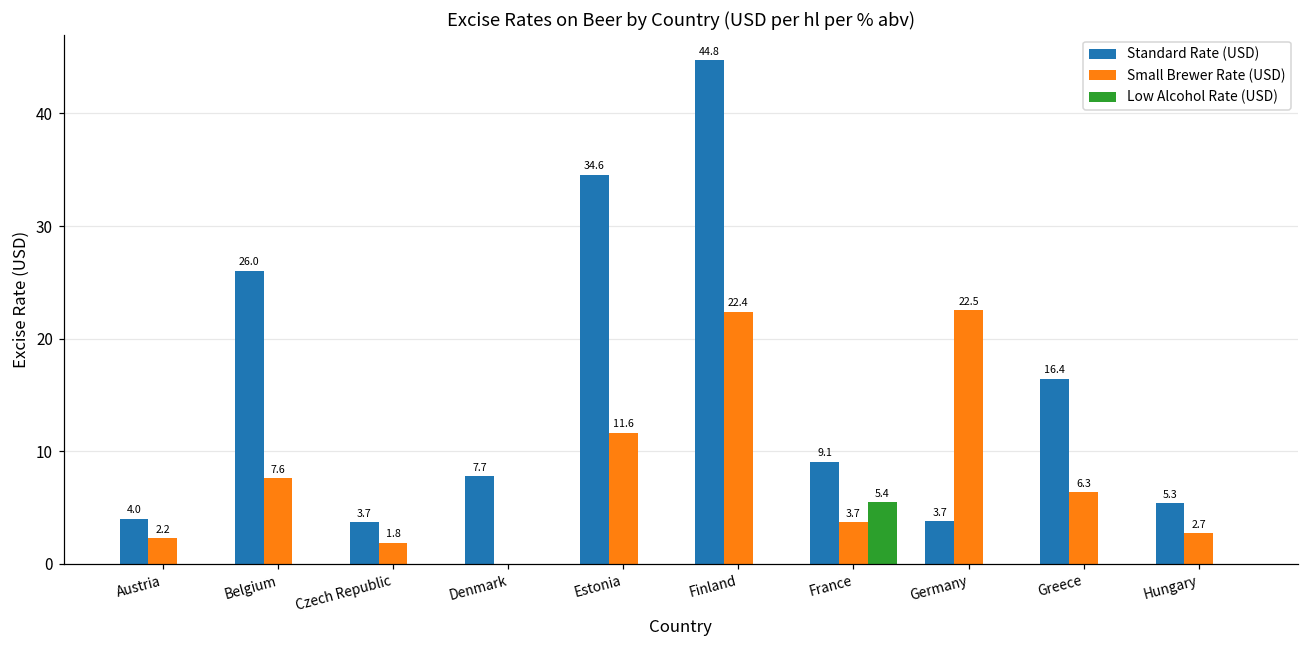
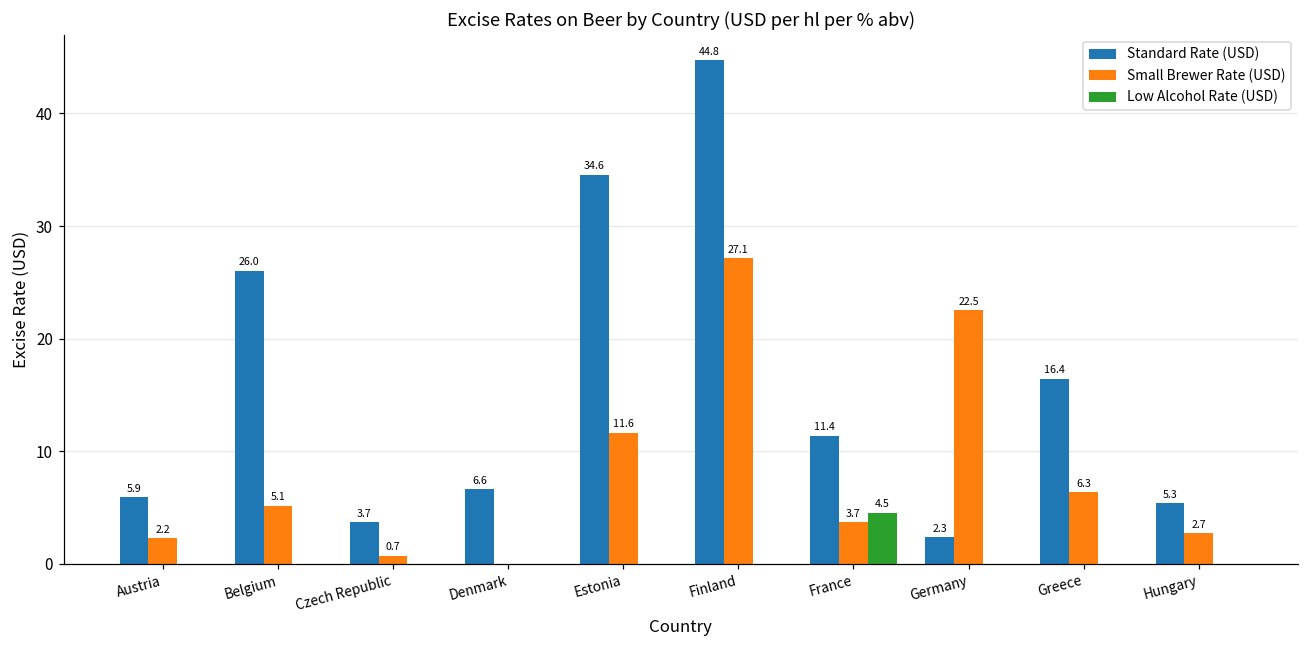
  {
    "Standard Rate (USD)": {
-     "Austria": 4.0,
+     "Austria": 5.9,
      "Belgium": 26.0,
      "Czech Republic": 3.7,
-     "Denmark": 7.7,
+     "Denmark": 6.6,
      "Estonia": 34.6,
      "Finland": 44.8,
-     "France": 9.1,
-     "Germany": 3.7,
+     "France": 11.4,
+     "Germany": 2.3,
      "Greece": 16.4,
      "Hungary": 5.3
    },
    "Small Brewer Rate (USD)": {
      "Austria": 2.2,
-     "Belgium": 7.6,
-     "Czech Republic": 1.8,
+     "Belgium": 5.1,
+     "Czech Republic": 0.7,
      "Estonia": 11.6,
-     "Finland": 22.4,
+     "Finland": 27.1,
      "France": 3.7,
      "Germany": 22.5,
      "Greece": 6.3,
      "Hungary": 2.7
    },
    "Low Alcohol Rate (USD)": {
-     "France": 5.4
+     "France": 4.5
    }
  }
